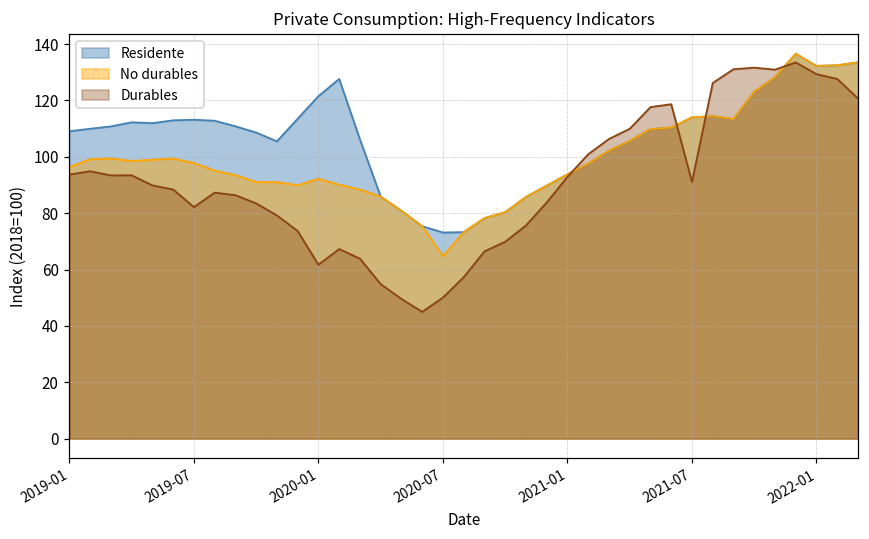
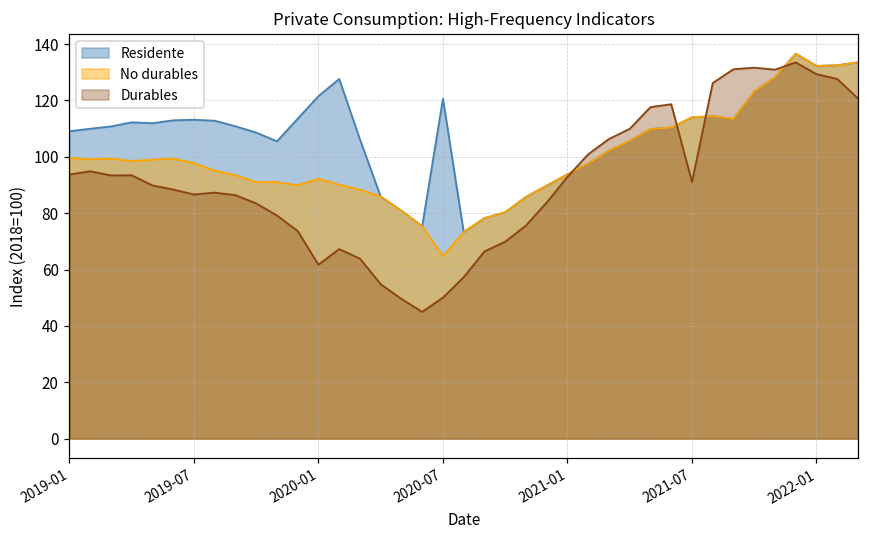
  {
    "Residente": {
      "2019-01": 109,
      "2019-07": 113,
      "2020-01": 122,
-     "2020-07": 73
+     "2020-07": 121
    },
    "No durables": {
-     "2019-01": 96,
+     "2019-01": 100,
      "2019-07": 98,
      "2020-01": 92,
      "2020-07": 65
    },
    "Durables": {
      "2019-01": 94,
-     "2019-07": 82,
+     "2019-07": 87,
      "2020-01": 62,
      "2020-07": 50,
      "2021-07": 91,
      "2022-01": 129
    }
  }
